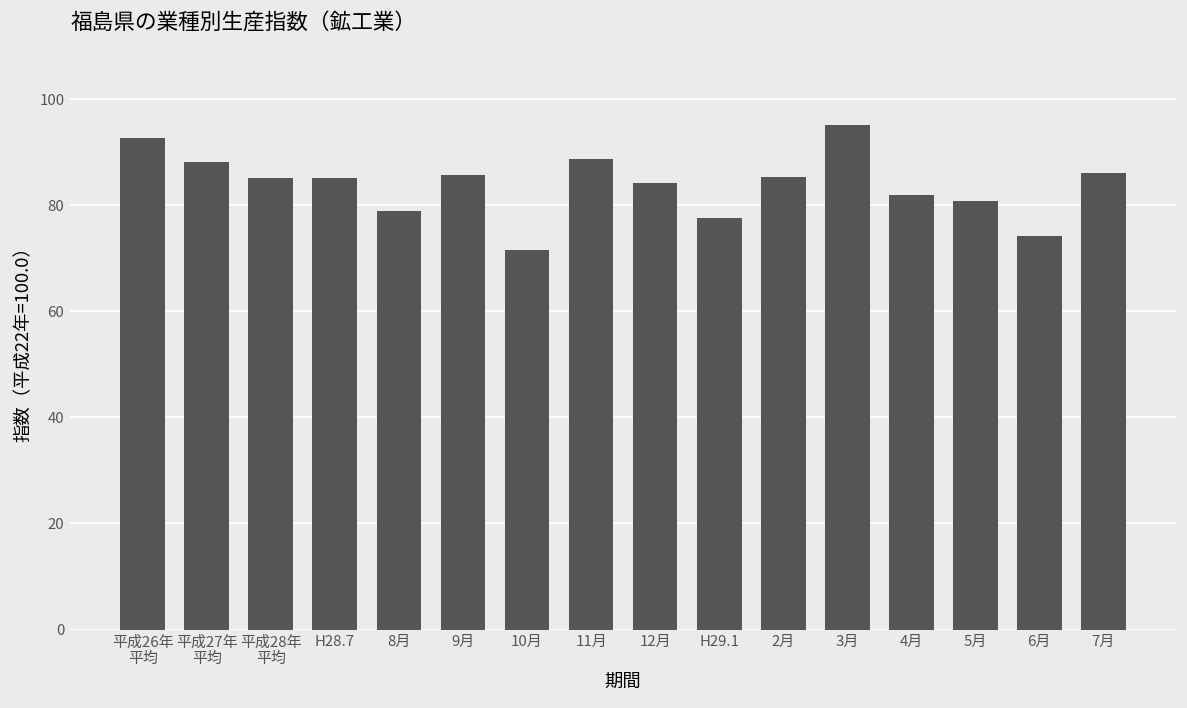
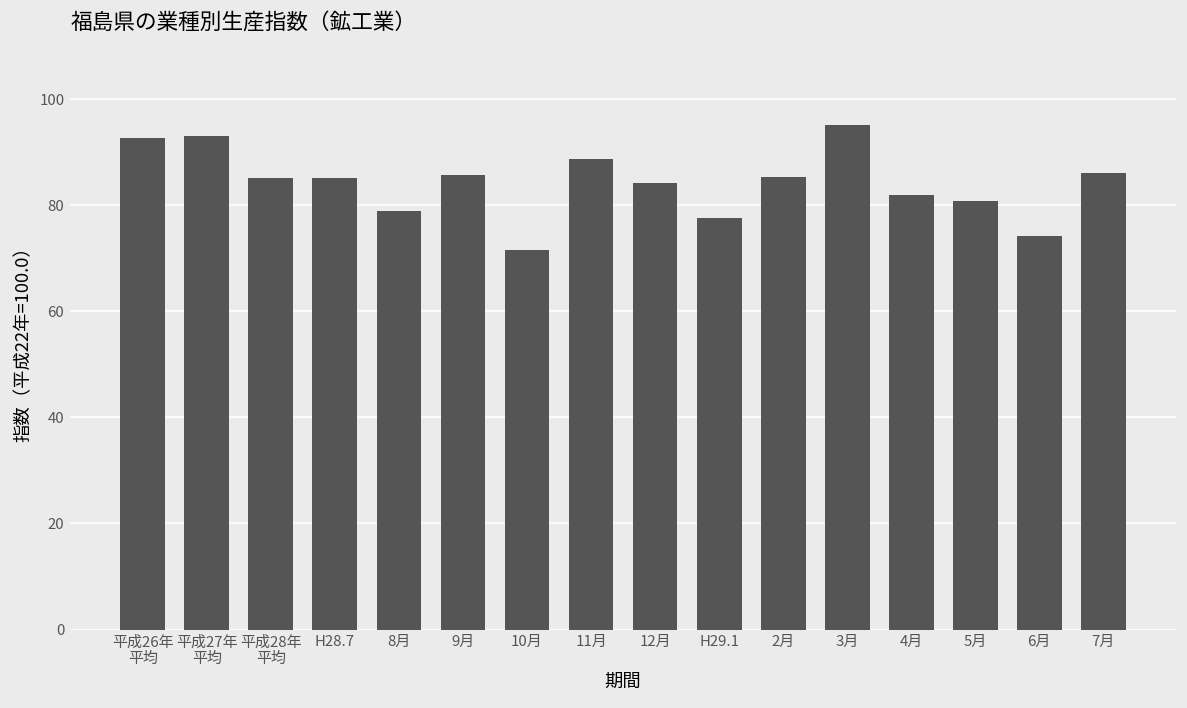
  {
    "平成26年 平均": 93,
-   "平成27年 平均": 88,
+   "平成27年 平均": 93,
    "平成28年 平均": 85,
    "H28.7": 85,
    "8月": 79,
    "9月": 86,
    "10月": 72,
    "11月": 89,
    "12月": 84,
    "H29.1": 78,
    "2月": 85,
    "3月": 95,
    "4月": 82,
    "5月": 81,
    "6月": 74,
    "7月": 86
  }
